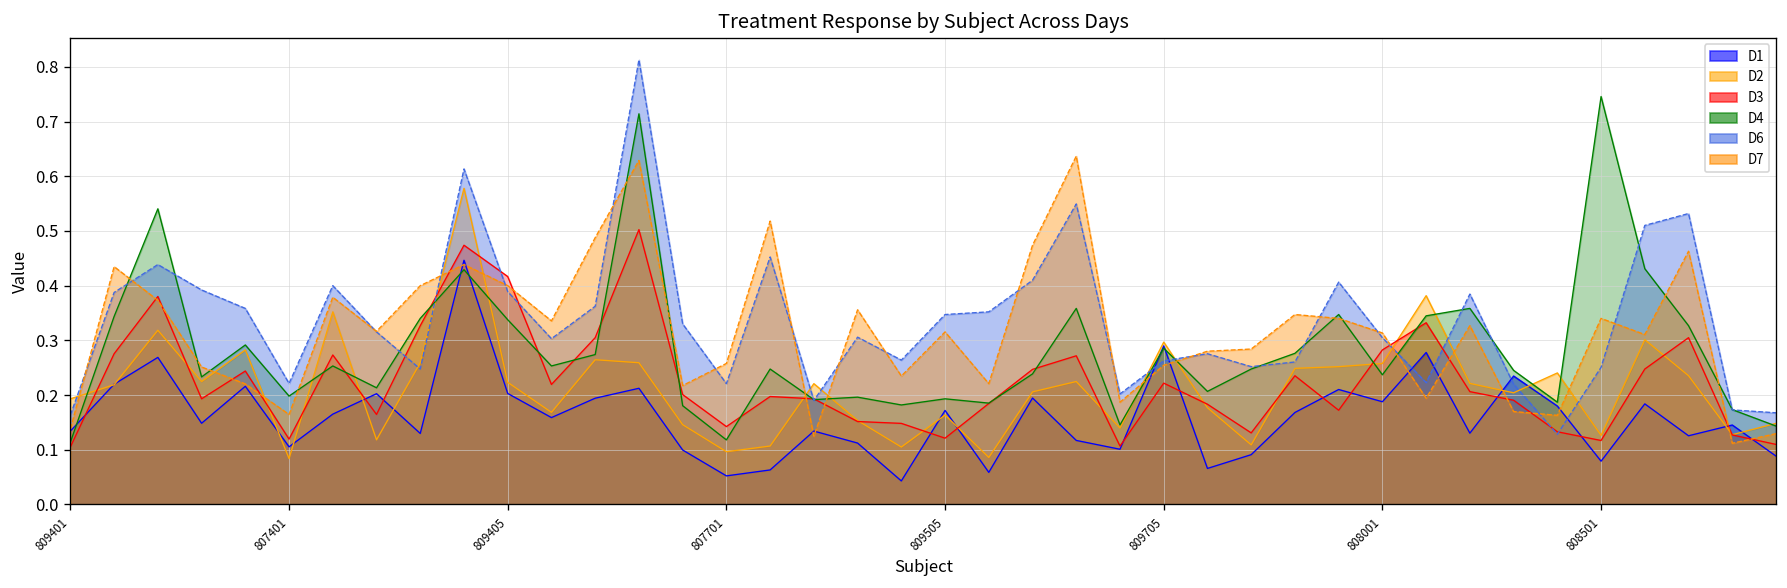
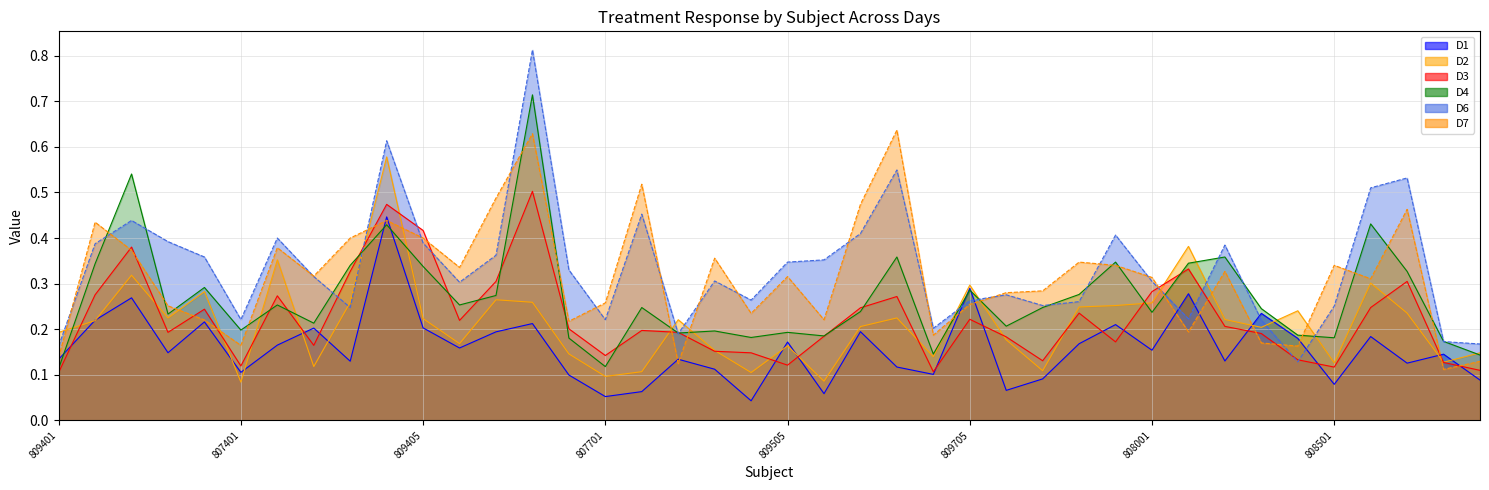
  {
    "D1": {
      "807401": 0.11,
      "809405": 0.20,
      "807701": 0.05,
      "809505": 0.17,
-     "808001": 0.19,
+     "808001": 0.15,
      "808501": 0.08
    },
    "D4": {
      "809401": 0.11,
      "807401": 0.20,
      "809405": 0.34,
      "807701": 0.12,
      "809505": 0.19,
      "808001": 0.24,
-     "808501": 0.75
+     "808501": 0.18
    },
    "D6": {
      "809401": 0.16,
      "807401": 0.22,
      "809405": 0.39,
      "807701": 0.22,
      "809505": 0.35,
      "809705": 0.26,
      "808001": 0.30,
      "808501": 0.25
    }
  }
